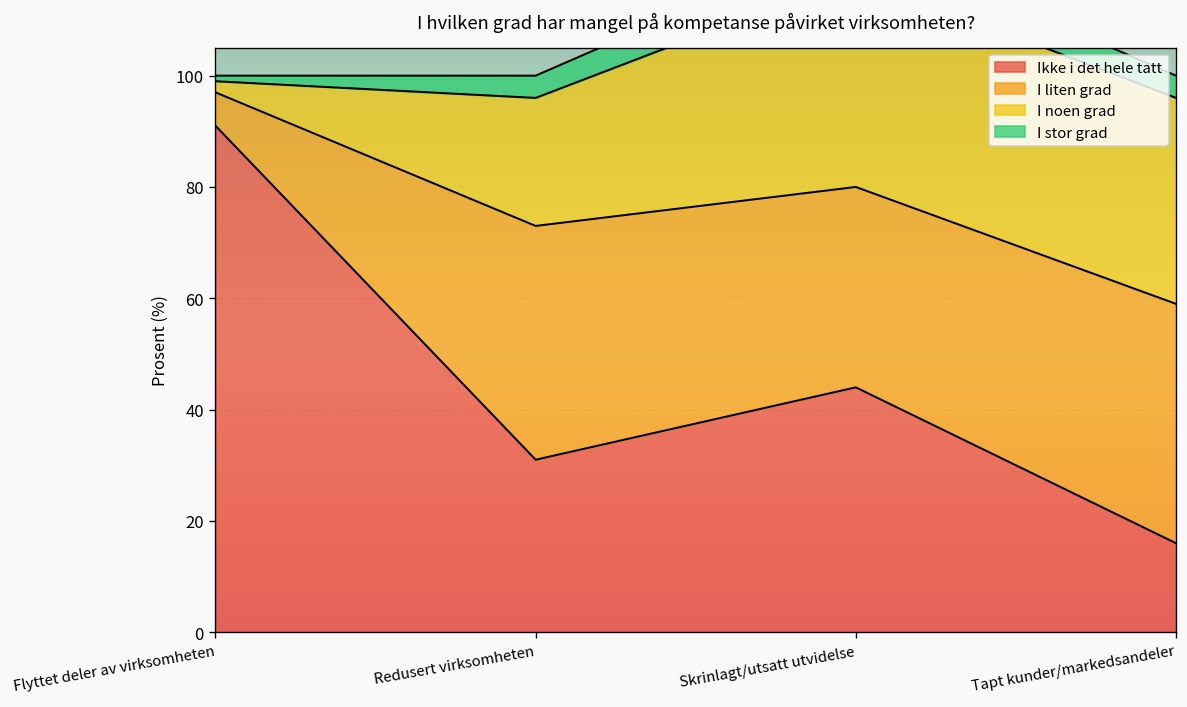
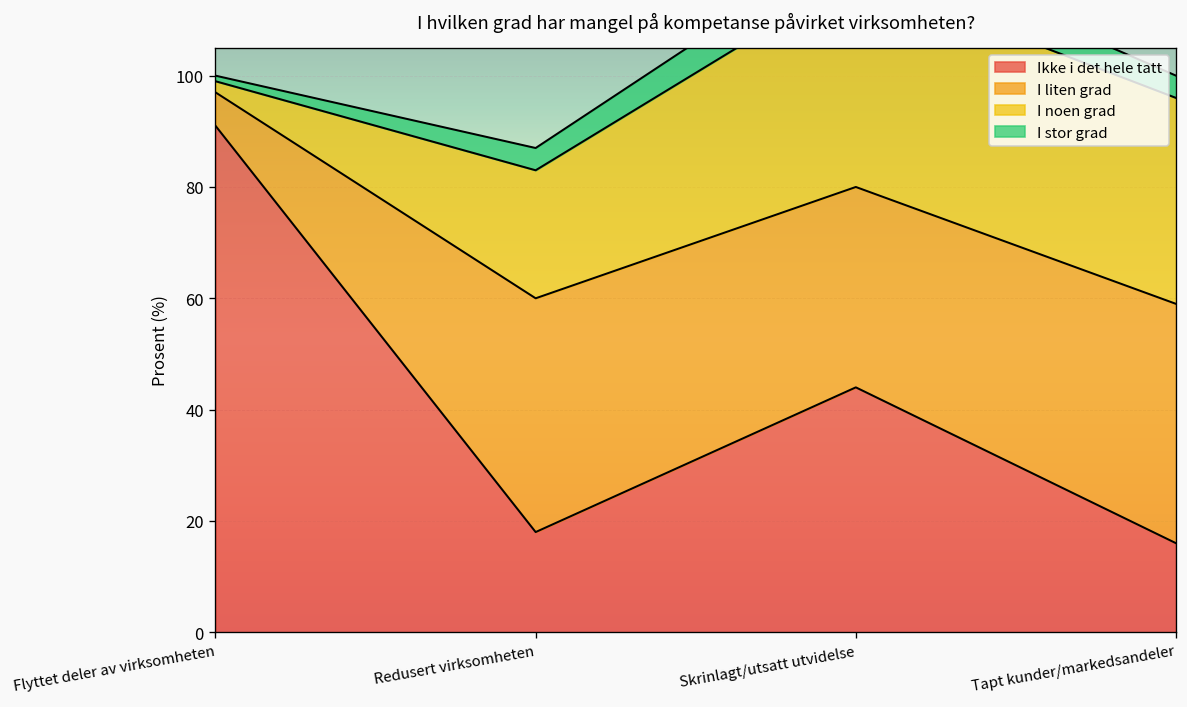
  {
    "Ikke i det hele tatt": {
      "Flyttet deler av virksomheten": 91,
-     "Redusert virksomheten": 31,
+     "Redusert virksomheten": 18,
      "Skrinlagt/utsatt utvidelse": 44,
      "Tapt kunder/markedsandeler": 16
    },
    "I stor grad": {
      "Flyttet deler av virksomheten": 1,
      "Redusert virksomheten": 4,
      "Tapt kunder/markedsandeler": 4
    }
  }
